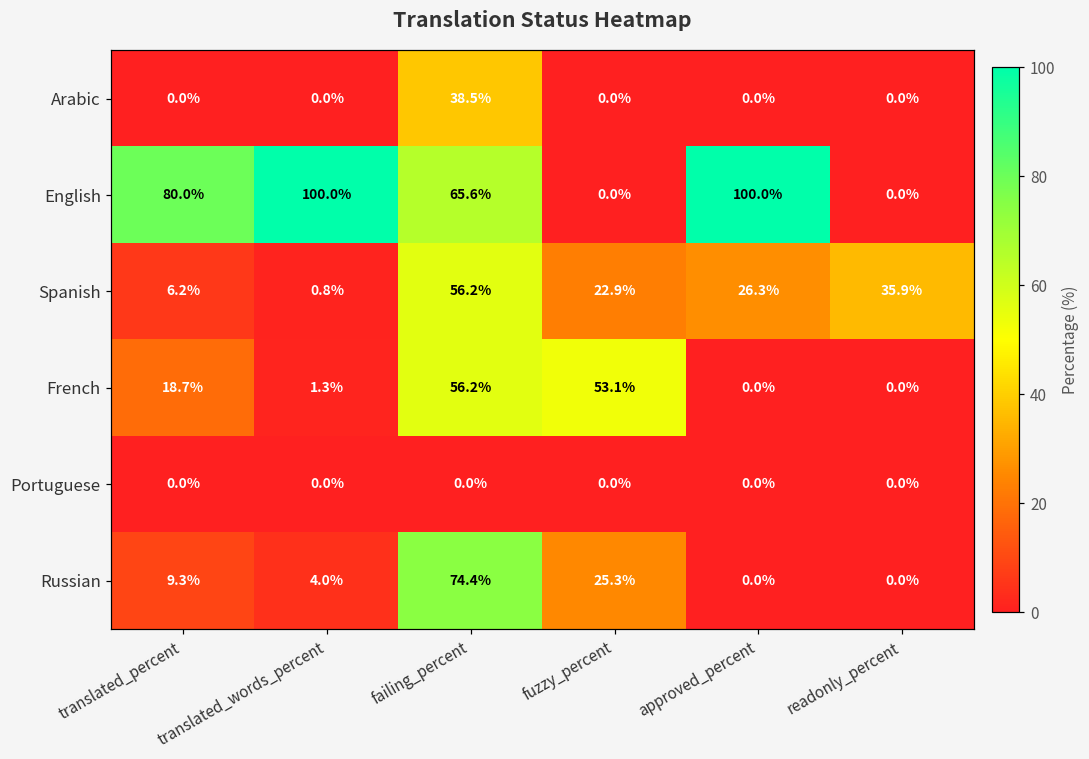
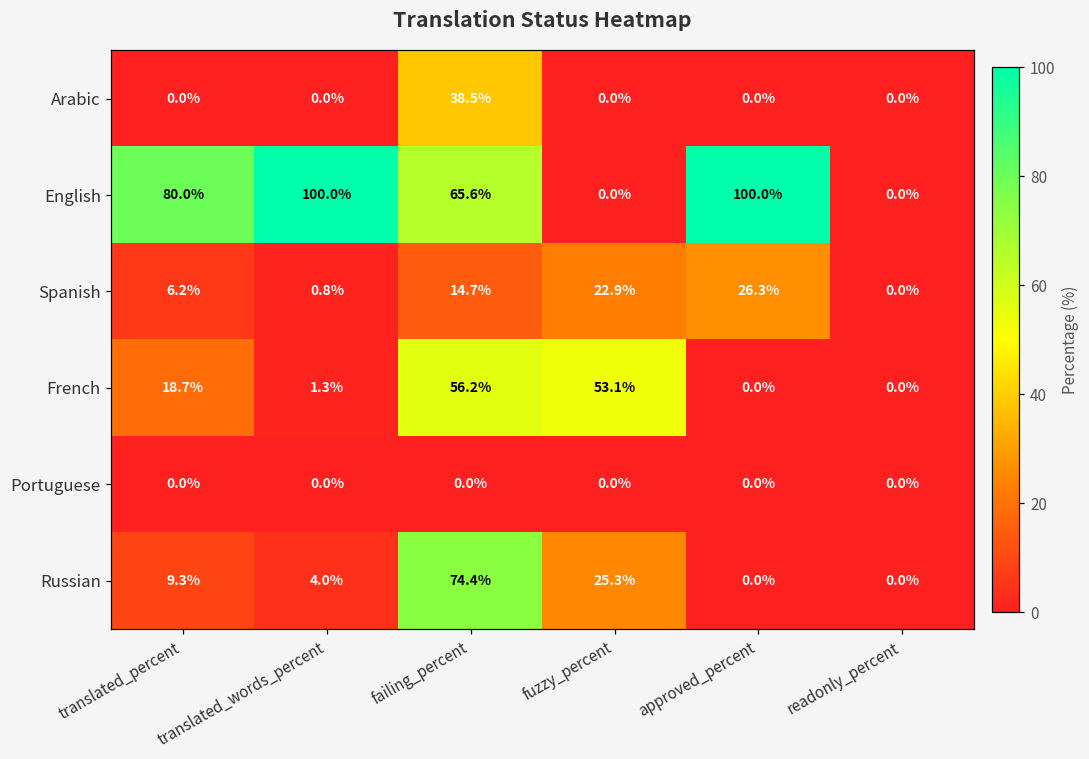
  {
    "Arabic": {
      "translated_percent": "0.0%",
      "translated_words_percent": "0.0%",
      "failing_percent": "38.5%",
      "fuzzy_percent": "0.0%",
      "approved_percent": "0.0%",
      "readonly_percent": "0.0%"
    },
    "English": {
      "translated_percent": "80.0%",
      "translated_words_percent": "100.0%",
      "failing_percent": "65.6%",
      "fuzzy_percent": "0.0%",
      "approved_percent": "100.0%",
      "readonly_percent": "0.0%"
    },
    "Spanish": {
      "translated_percent": "6.2%",
      "translated_words_percent": "0.8%",
-     "failing_percent": "56.2%",
+     "failing_percent": "14.7%",
      "fuzzy_percent": "22.9%",
      "approved_percent": "26.3%",
-     "readonly_percent": "35.9%"
+     "readonly_percent": "0.0%"
    },
    "French": {
      "translated_percent": "18.7%",
      "translated_words_percent": "1.3%",
      "failing_percent": "56.2%",
      "fuzzy_percent": "53.1%",
      "approved_percent": "0.0%",
      "readonly_percent": "0.0%"
    },
    "Portuguese": {
      "translated_percent": "0.0%",
      "translated_words_percent": "0.0%",
      "failing_percent": "0.0%",
      "fuzzy_percent": "0.0%",
      "approved_percent": "0.0%",
      "readonly_percent": "0.0%"
    },
    "Russian": {
      "translated_percent": "9.3%",
      "translated_words_percent": "4.0%",
      "failing_percent": "74.4%",
      "fuzzy_percent": "25.3%",
      "approved_percent": "0.0%",
      "readonly_percent": "0.0%"
    }
  }
